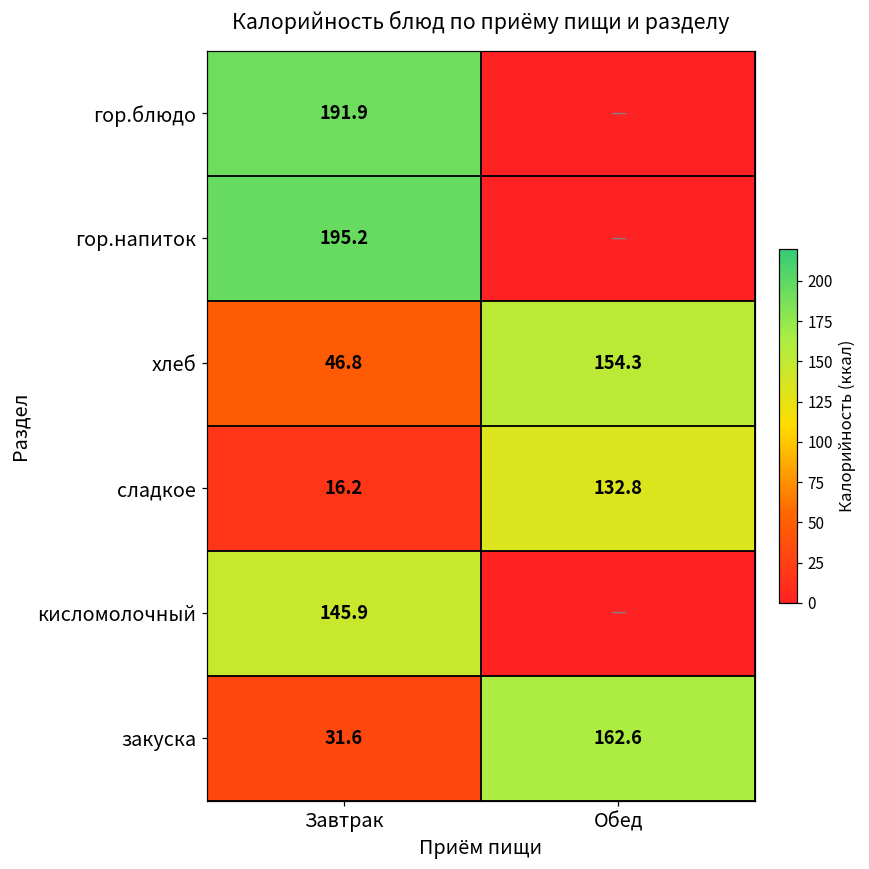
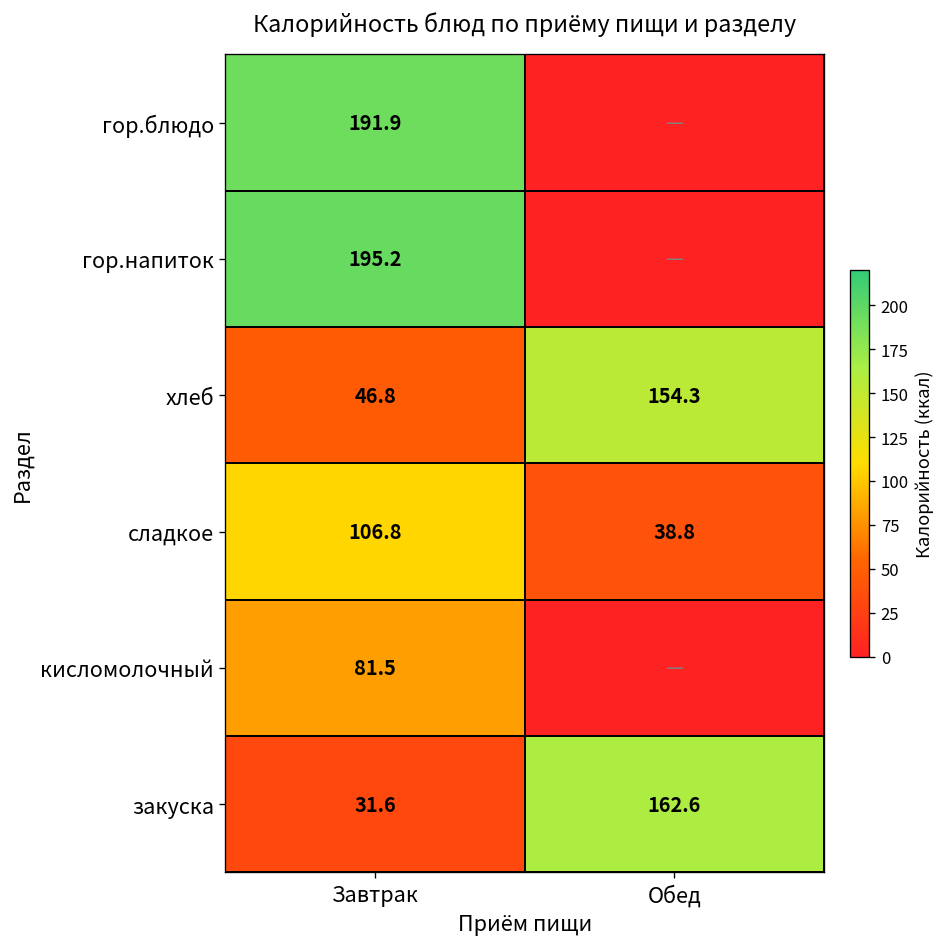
  {
    "гор.блюдо": {
      "Завтрак": 191.9
    },
    "гор.напиток": {
      "Завтрак": 195.2
    },
    "хлеб": {
      "Завтрак": 46.8,
      "Обед": 154.3
    },
    "сладкое": {
-     "Завтрак": 16.2,
-     "Обед": 132.8
+     "Завтрак": 106.8,
+     "Обед": 38.8
    },
    "кисломолочный": {
-     "Завтрак": 145.9
+     "Завтрак": 81.5
    },
    "закуска": {
      "Завтрак": 31.6,
      "Обед": 162.6
    }
  }
